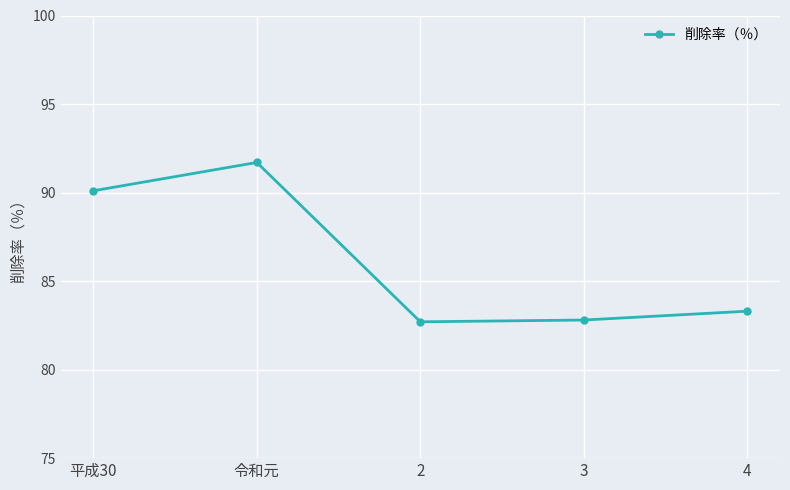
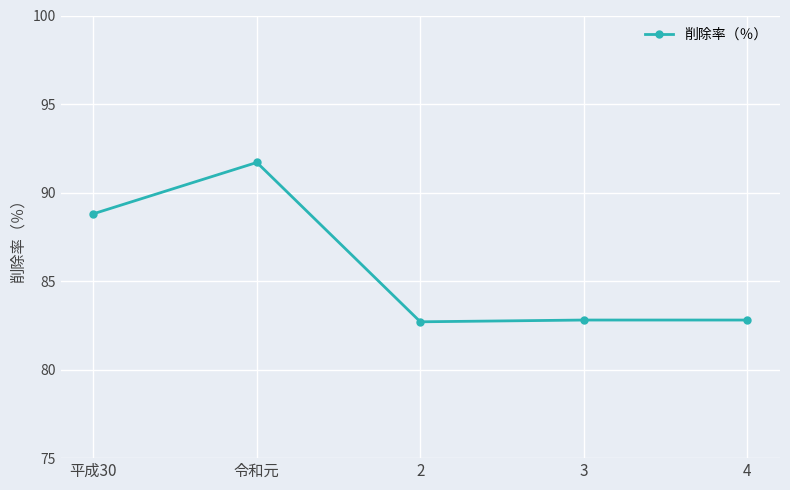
  {
-   "平成30": 90.1,
+   "平成30": 88.8,
    "令和元": 91.7,
    "2": 82.7,
    "3": 82.8,
-   "4": 83.3
+   "4": 82.8
  }
